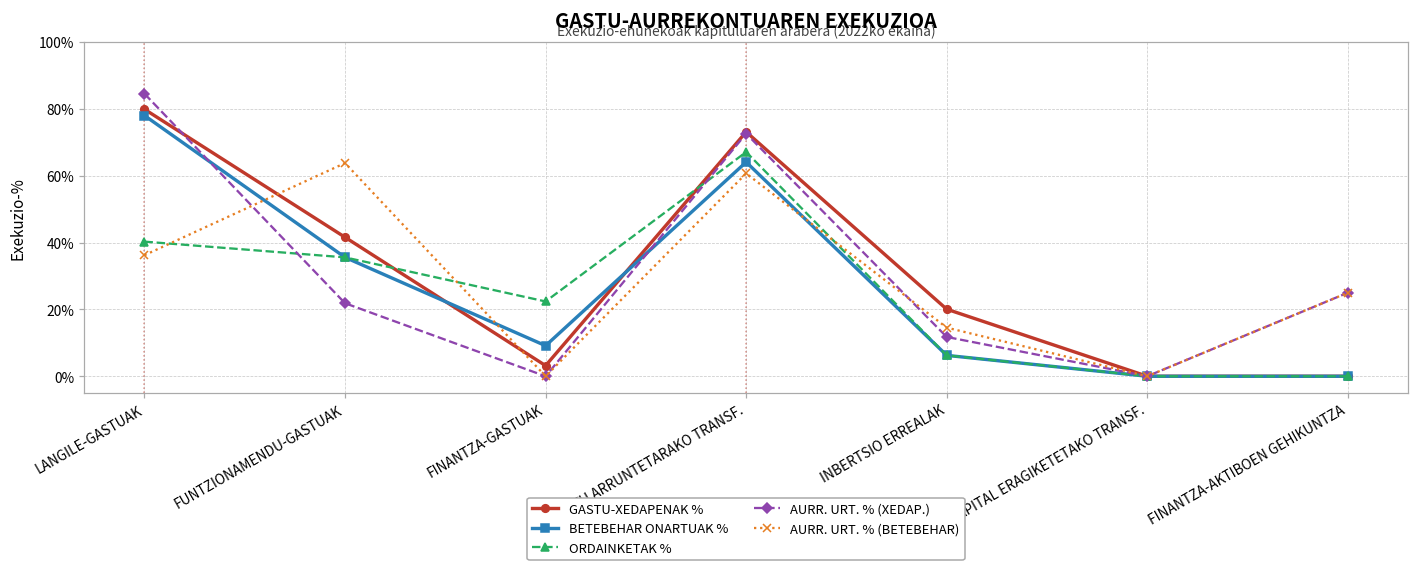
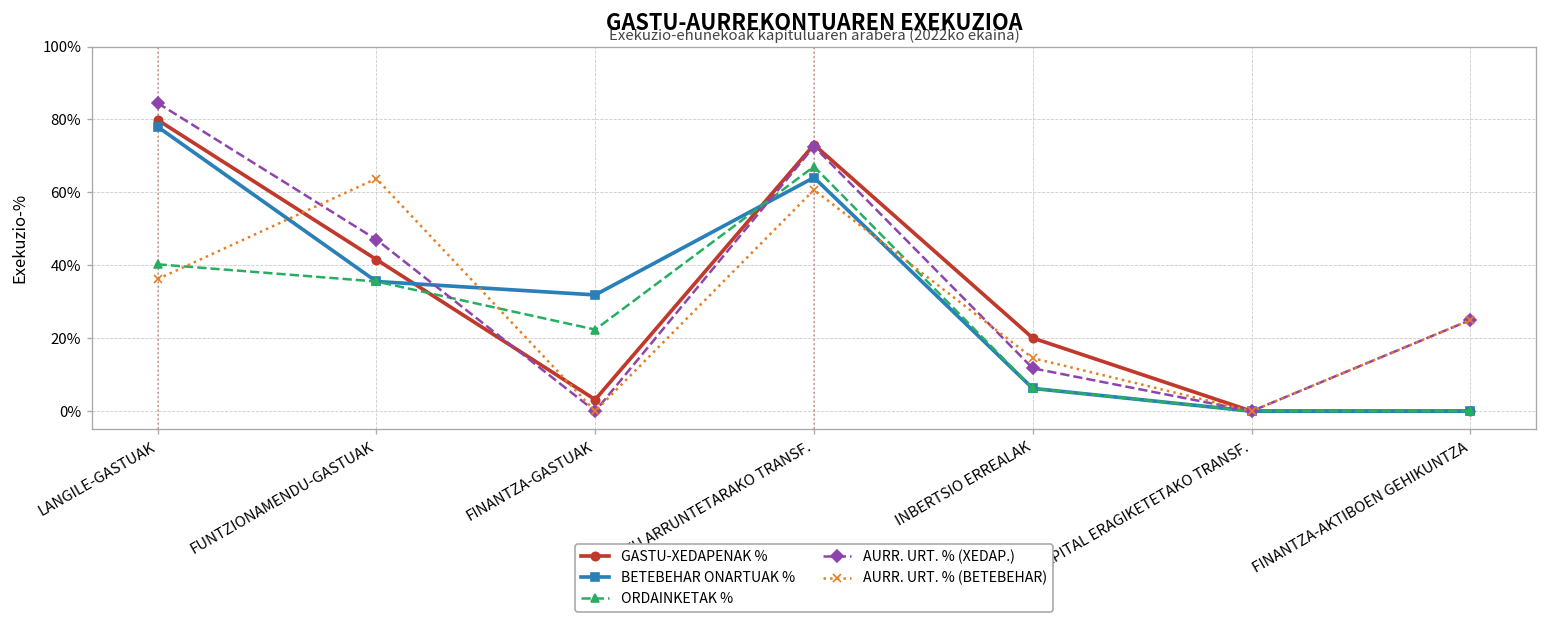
  {
    "GASTU-XEDAPENAK %": {
      "LANGILE-GASTUAK": "80%",
      "FUNTZIONAMENDU-GASTUAK": "42%",
      "FINANTZA-GASTUAK": "3%",
      "INBERTSIO ERREALAK": "20%"
    },
    "BETEBEHAR ONARTUAK %": {
      "LANGILE-GASTUAK": "78%",
-     "FINANTZA-GASTUAK": "9%",
+     "FINANTZA-GASTUAK": "32%",
      "GASTU ARRUNTETARAKO TRANSF.": "64%"
    },
    "ORDAINKETAK %": {
      "LANGILE-GASTUAK": "40%",
      "FINANTZA-GASTUAK": "22%",
      "GASTU ARRUNTETARAKO TRANSF.": "67%"
    },
    "AURR. URT. % (XEDAP.)": {
      "LANGILE-GASTUAK": "85%",
-     "FUNTZIONAMENDU-GASTUAK": "22%",
+     "FUNTZIONAMENDU-GASTUAK": "47%",
      "INBERTSIO ERREALAK": "12%"
    },
    "AURR. URT. % (BETEBEHAR)": {
      "LANGILE-GASTUAK": "36%",
      "FUNTZIONAMENDU-GASTUAK": "64%",
      "GASTU ARRUNTETARAKO TRANSF.": "61%",
      "INBERTSIO ERREALAK": "15%"
    }
  }
